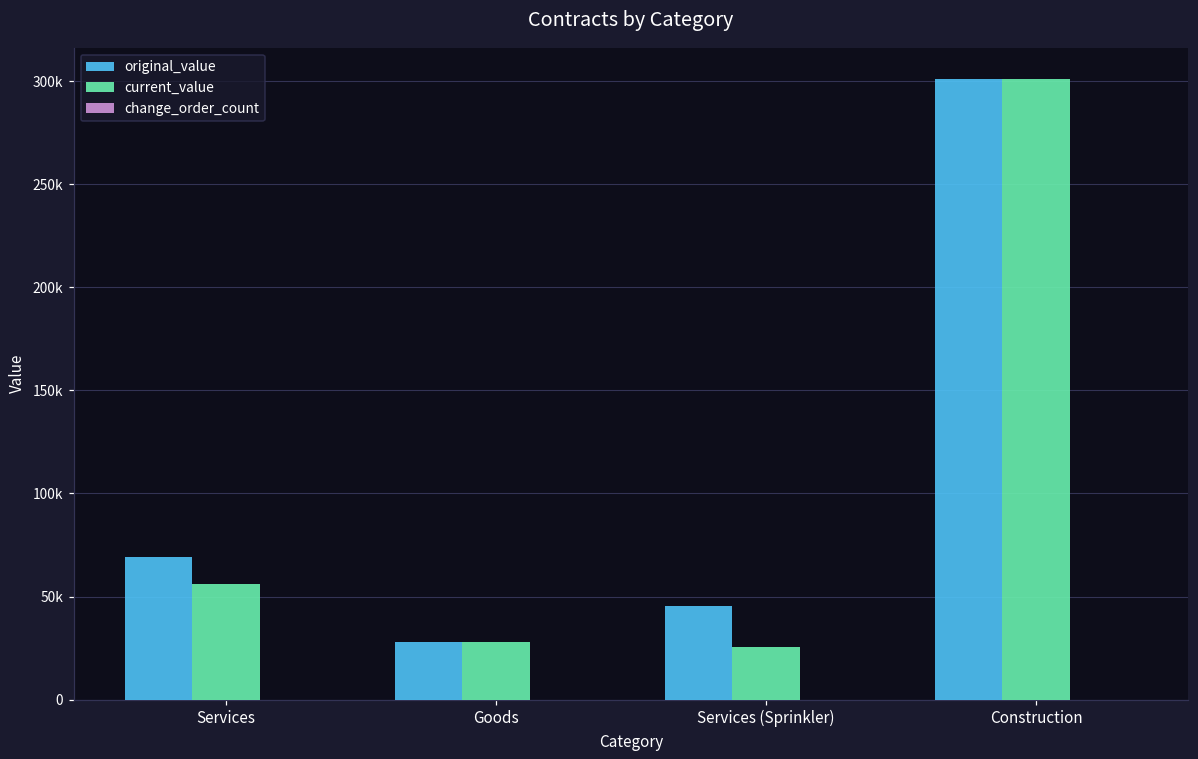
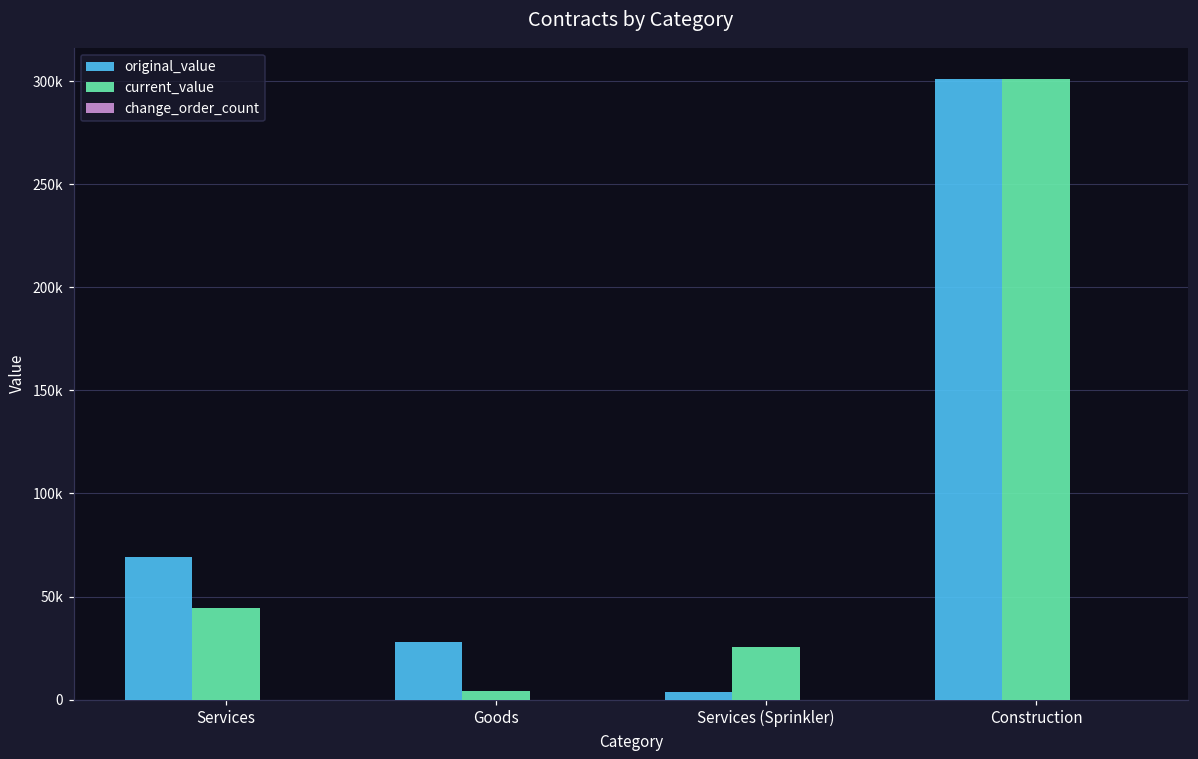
  {
    "original_value": {
      "Services": 69000,
      "Goods": 28000,
-     "Services (Sprinkler)": 45000,
+     "Services (Sprinkler)": 4000,
      "Construction": 301000
    },
    "current_value": {
-     "Services": 56000,
-     "Goods": 28000,
+     "Services": 44000,
+     "Goods": 4000,
      "Services (Sprinkler)": 26000,
      "Construction": 301000
    },
    "change_order_count": {
      "Services": 0,
      "Goods": 0,
      "Services (Sprinkler)": 0,
      "Construction": 0
    }
  }
